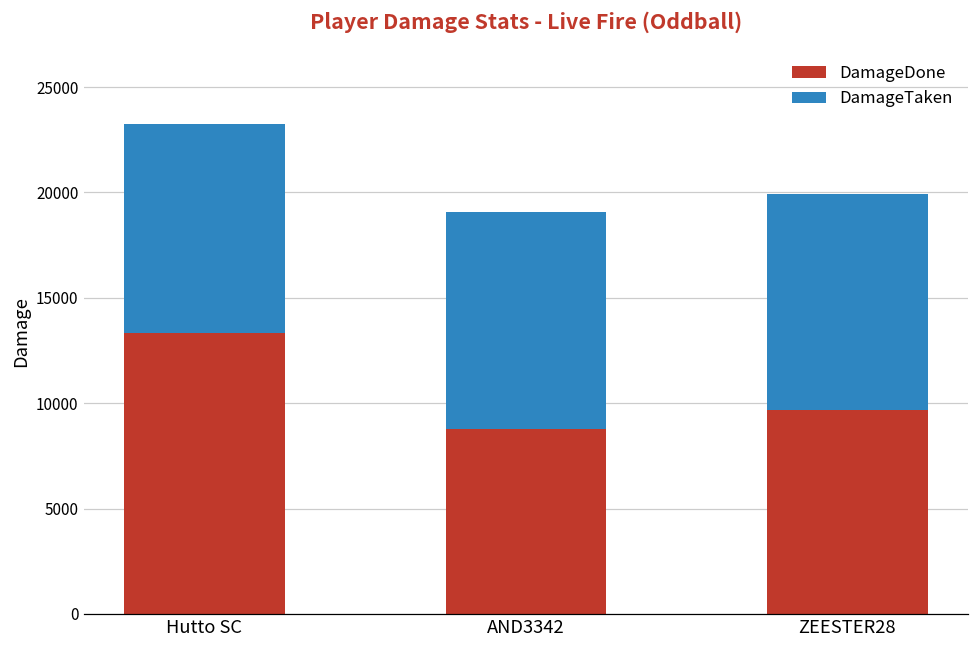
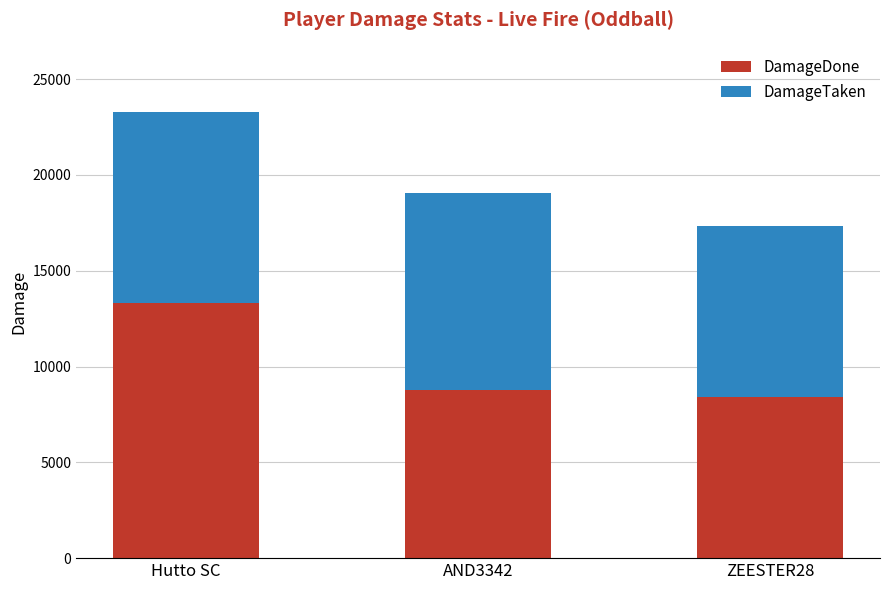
  {
    "DamageDone": {
      "Hutto SC": 13300,
      "AND3342": 8800,
-     "ZEESTER28": 9700
+     "ZEESTER28": 8400
    },
    "DamageTaken": {
      "Hutto SC": 9900,
      "AND3342": 10300,
-     "ZEESTER28": 10300
+     "ZEESTER28": 8900
    }
  }
